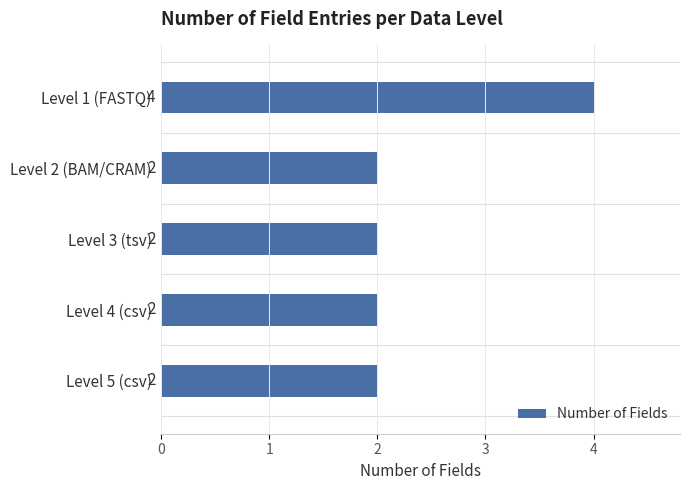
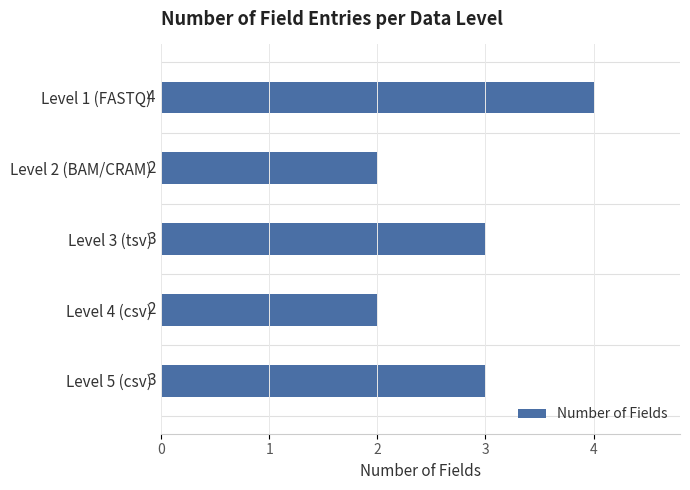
  {
-   "Level 3 (tsv)": 2,
-   "Level 5 (csv)": 2
+   "Level 3 (tsv)": 3,
+   "Level 5 (csv)": 3
  }
